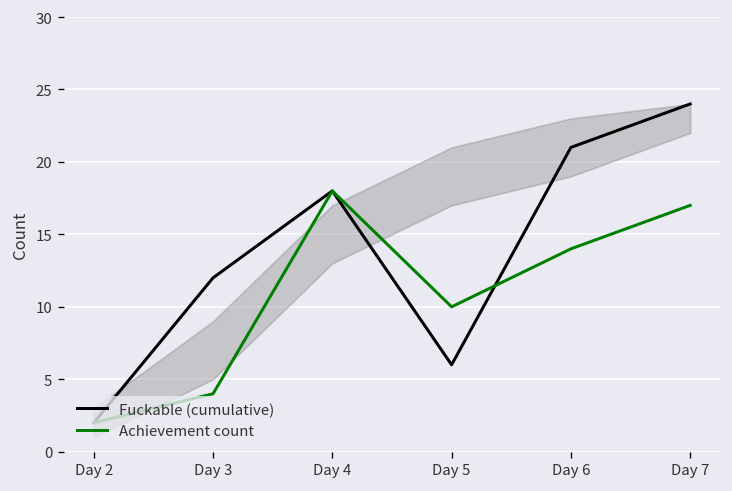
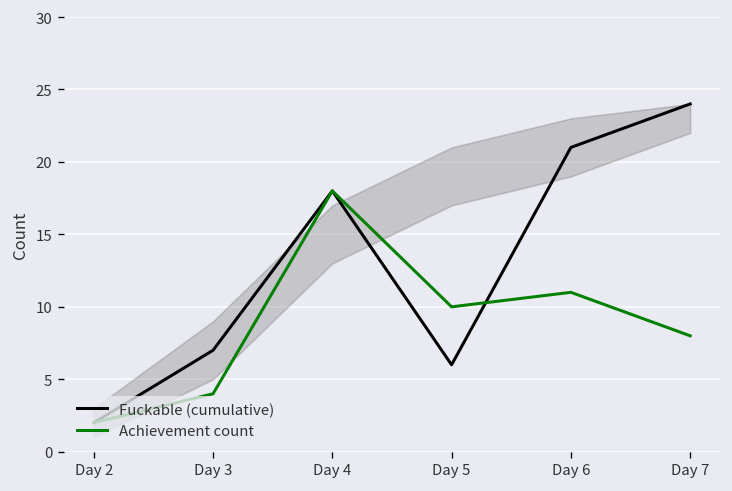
  {
    "Fuckable (cumulative)": {
-     "Day 3": 12,
+     "Day 3": 7,
      "Day 5": 6,
      "Day 6": 21
    },
    "Achievement count": {
      "Day 5": 10,
-     "Day 6": 14,
-     "Day 7": 17
+     "Day 6": 11,
+     "Day 7": 8
    }
  }
